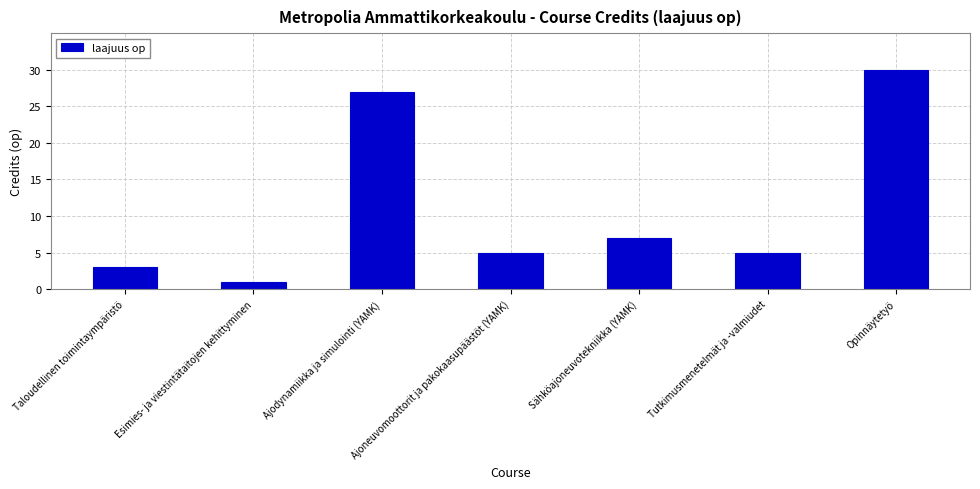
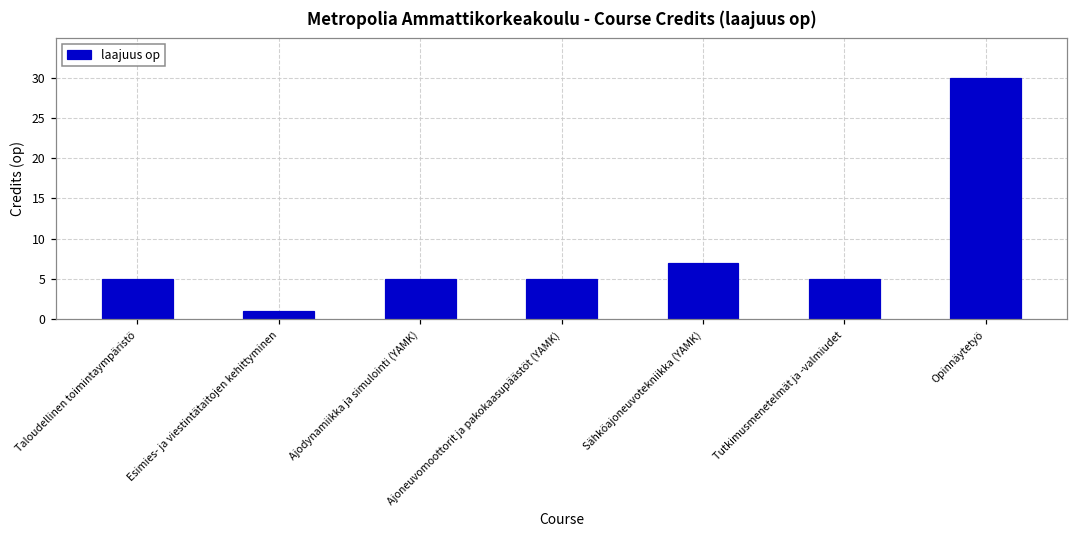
  {
-   "Taloudellinen toimintaympäristö": 3,
+   "Taloudellinen toimintaympäristö": 5,
    "Esimies- ja viestintätaitojen kehittyminen": 1,
-   "Ajodynamiikka ja simulointi (YAMK)": 27,
+   "Ajodynamiikka ja simulointi (YAMK)": 5,
    "Ajoneuvomoottorit ja pakokaasupäästöt (YAMK)": 5,
    "Sähköajoneuvotekniikka (YAMK)": 7,
    "Tutkimusmenetelmät ja -valmiudet": 5,
    "Opinnäytetyö": 30
  }
